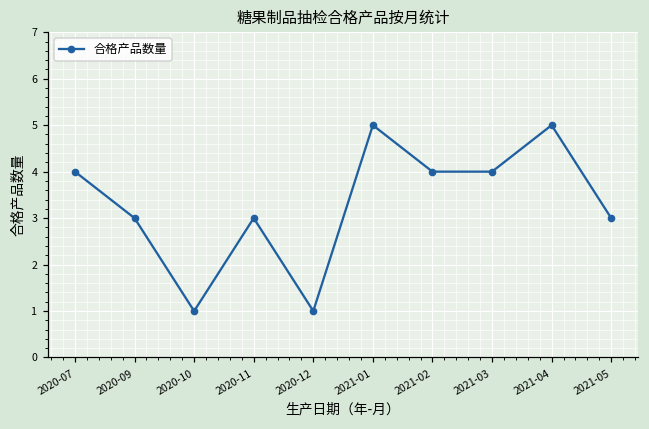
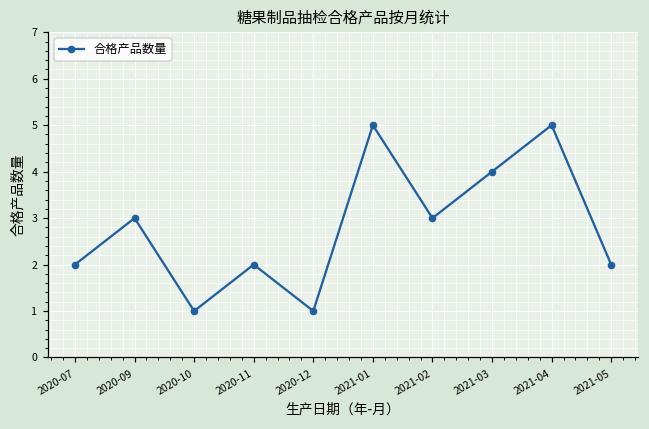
  {
-   "2020-07": 4,
+   "2020-07": 2,
    "2020-09": 3,
    "2020-10": 1,
-   "2020-11": 3,
+   "2020-11": 2,
    "2020-12": 1,
    "2021-01": 5,
-   "2021-02": 4,
+   "2021-02": 3,
    "2021-03": 4,
    "2021-04": 5,
-   "2021-05": 3
+   "2021-05": 2
  }
